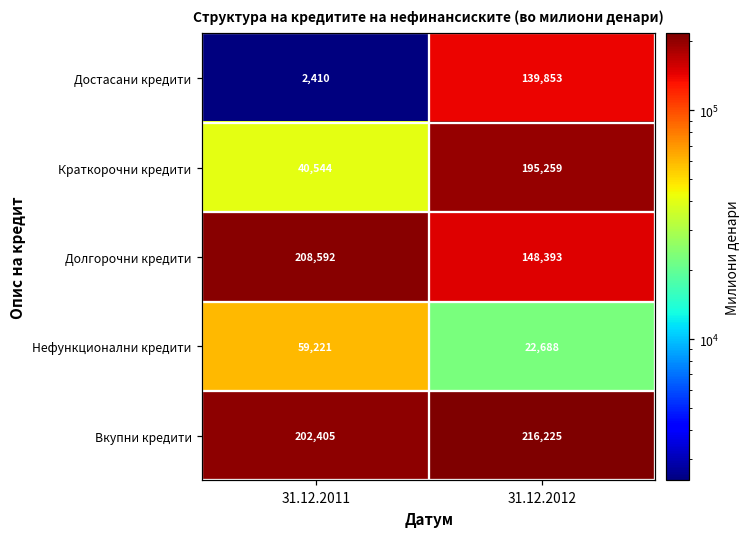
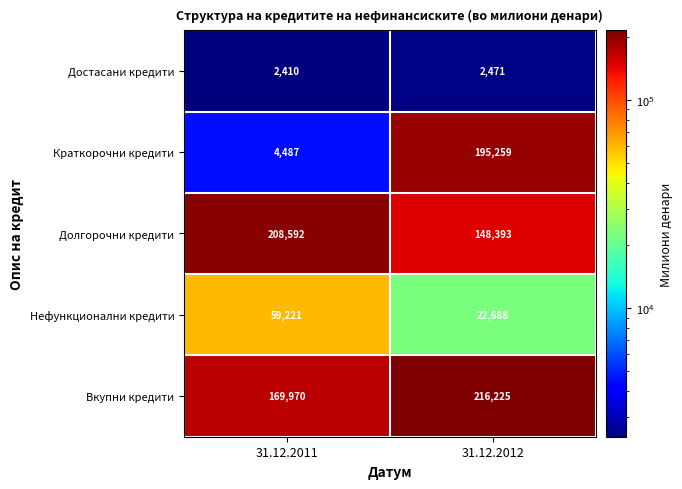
  {
    "Достасани кредити": {
      "31.12.2011": "2,410",
-     "31.12.2012": "139,853"
+     "31.12.2012": "2,471"
    },
    "Краткорочни кредити": {
-     "31.12.2011": "40,544",
+     "31.12.2011": "4,487",
      "31.12.2012": "195,259"
    },
    "Долгорочни кредити": {
      "31.12.2011": "208,592",
      "31.12.2012": "148,393"
    },
    "Нефункционални кредити": {
      "31.12.2011": "59,221",
      "31.12.2012": "22,688"
    },
    "Вкупни кредити": {
-     "31.12.2011": "202,405",
+     "31.12.2011": "169,970",
      "31.12.2012": "216,225"
    }
  }
